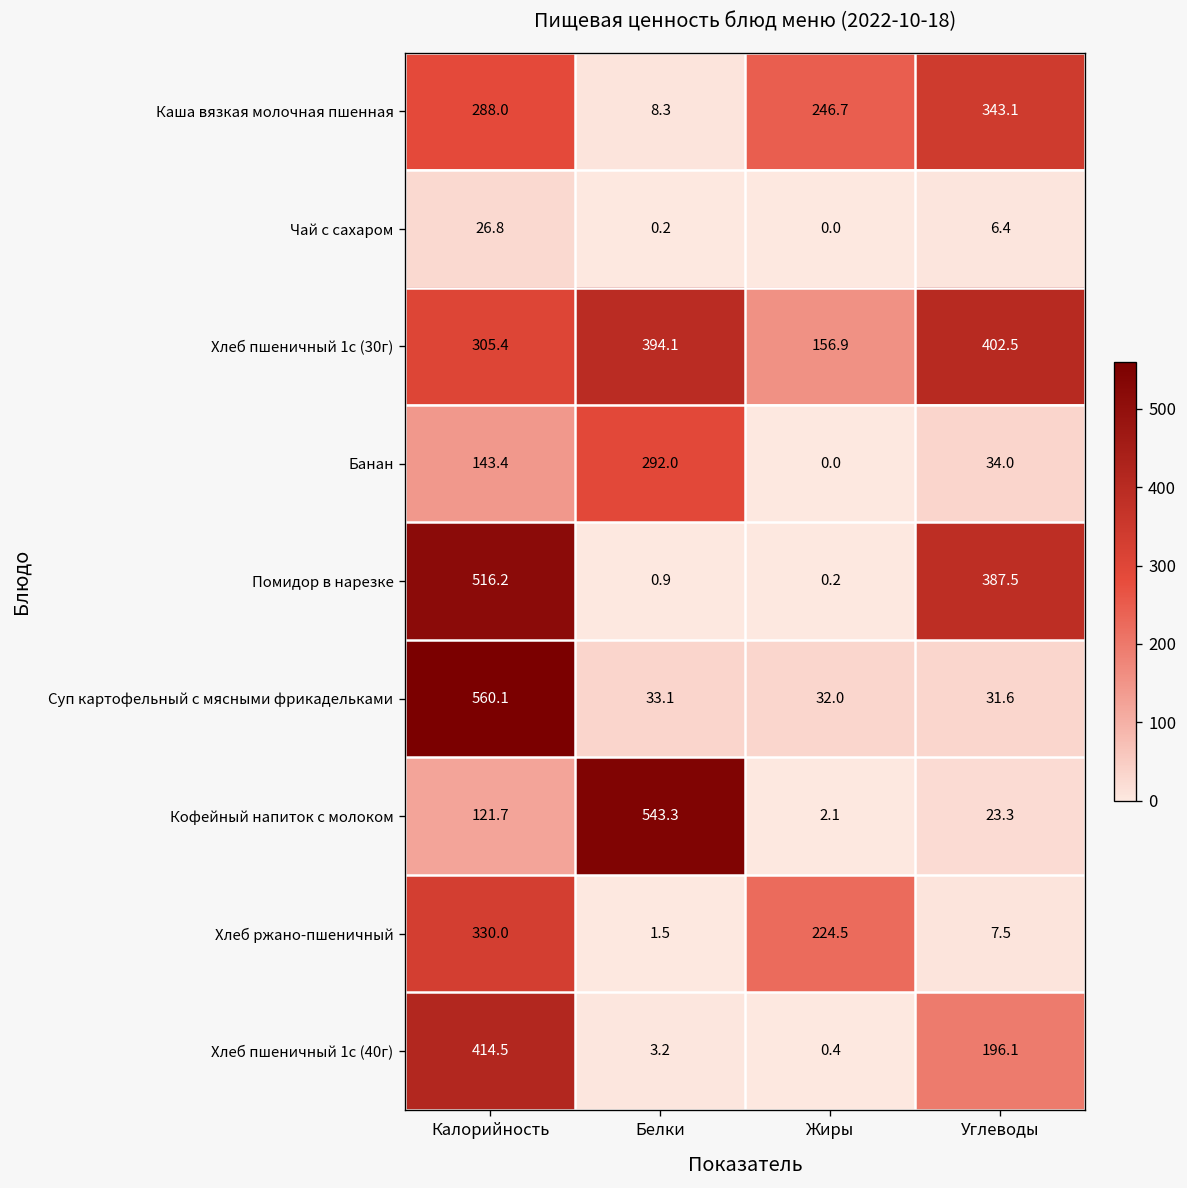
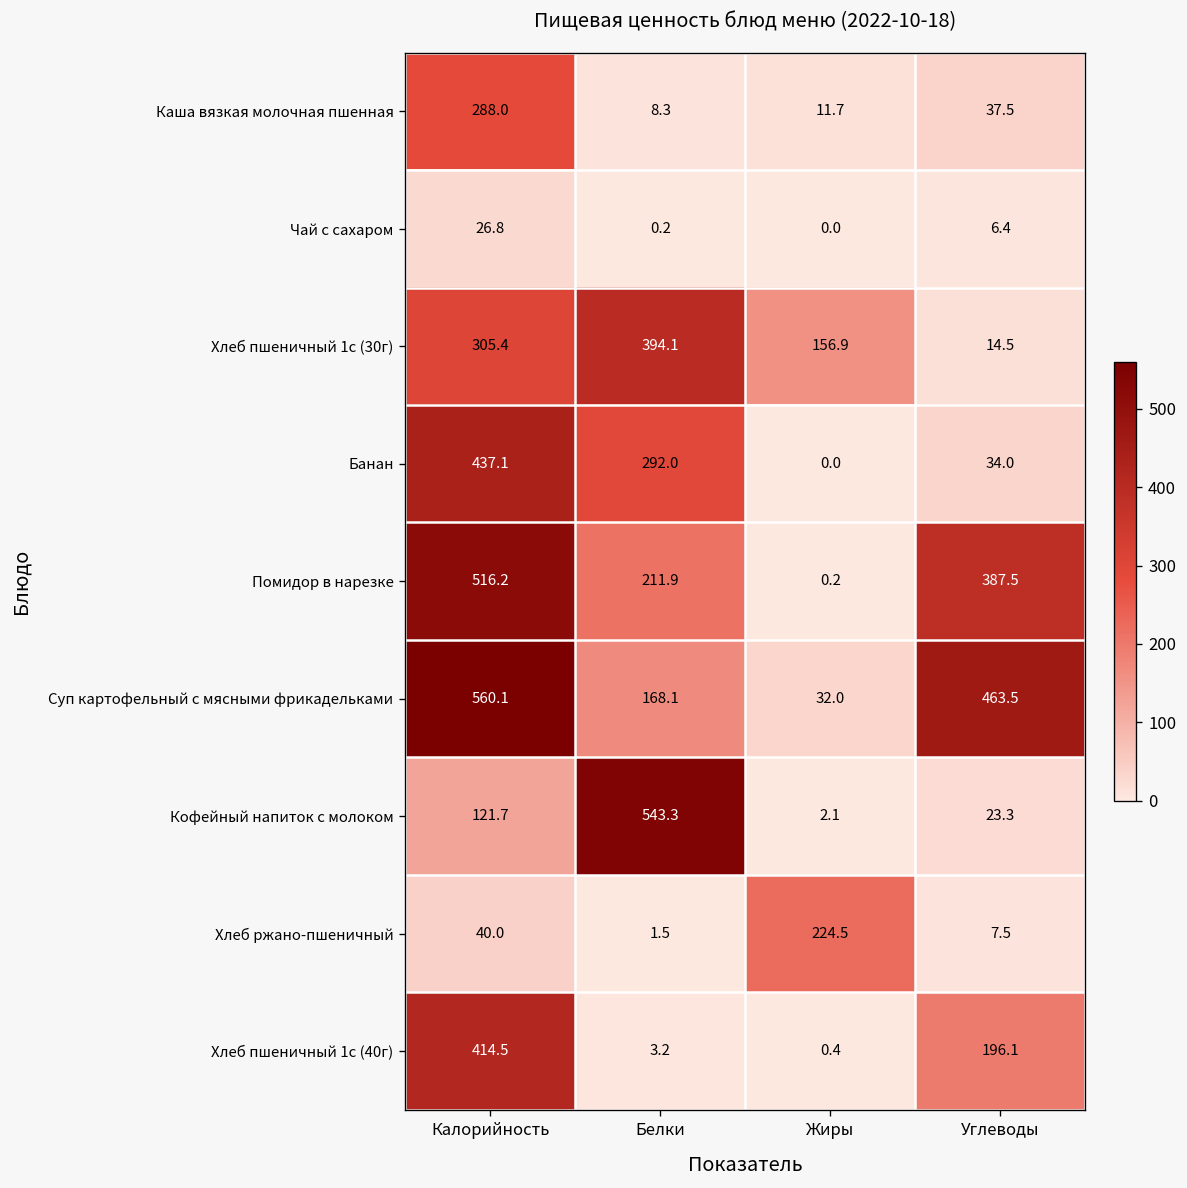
  {
    "Каша вязкая молочная пшенная": {
      "Калорийность": 288.0,
      "Белки": 8.3,
-     "Жиры": 246.7,
-     "Углеводы": 343.1
+     "Жиры": 11.7,
+     "Углеводы": 37.5
    },
    "Чай с сахаром": {
      "Калорийность": 26.8,
      "Белки": 0.2,
      "Жиры": 0.0,
      "Углеводы": 6.4
    },
    "Хлеб пшеничный 1с (30г)": {
      "Калорийность": 305.4,
      "Белки": 394.1,
      "Жиры": 156.9,
-     "Углеводы": 402.5
+     "Углеводы": 14.5
    },
    "Банан": {
-     "Калорийность": 143.4,
+     "Калорийность": 437.1,
      "Белки": 292.0,
      "Жиры": 0.0,
      "Углеводы": 34.0
    },
    "Помидор в нарезке": {
      "Калорийность": 516.2,
-     "Белки": 0.9,
+     "Белки": 211.9,
      "Жиры": 0.2,
      "Углеводы": 387.5
    },
    "Суп картофельный с мясными фрикадельками": {
      "Калорийность": 560.1,
-     "Белки": 33.1,
+     "Белки": 168.1,
      "Жиры": 32.0,
-     "Углеводы": 31.6
+     "Углеводы": 463.5
    },
    "Кофейный напиток с молоком": {
      "Калорийность": 121.7,
      "Белки": 543.3,
      "Жиры": 2.1,
      "Углеводы": 23.3
    },
    "Хлеб ржано-пшеничный": {
-     "Калорийность": 330.0,
+     "Калорийность": 40.0,
      "Белки": 1.5,
      "Жиры": 224.5,
      "Углеводы": 7.5
    },
    "Хлеб пшеничный 1с (40г)": {
      "Калорийность": 414.5,
      "Белки": 3.2,
      "Жиры": 0.4,
      "Углеводы": 196.1
    }
  }
